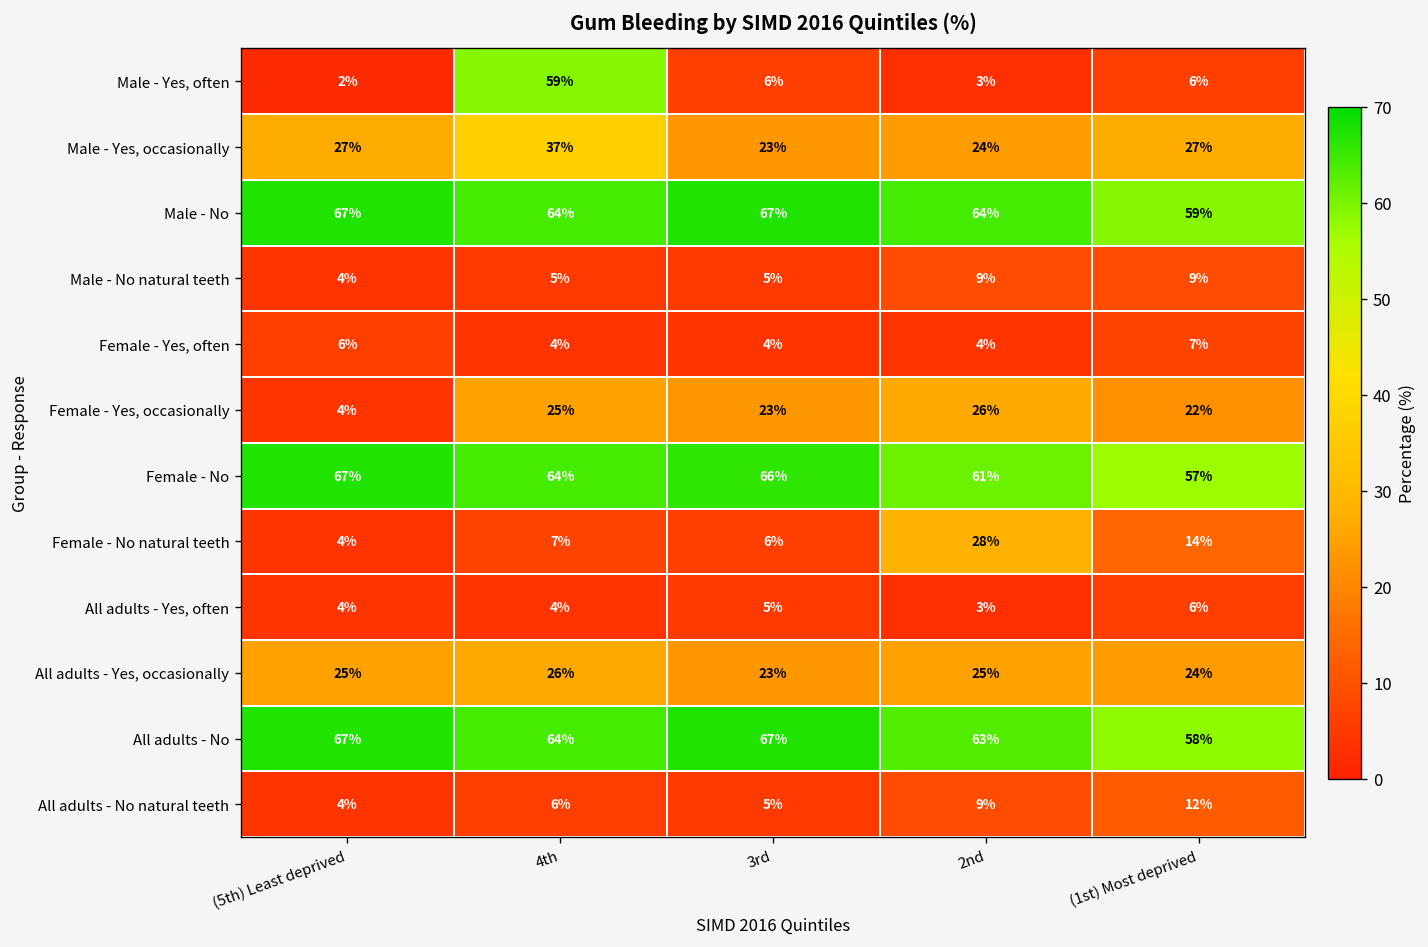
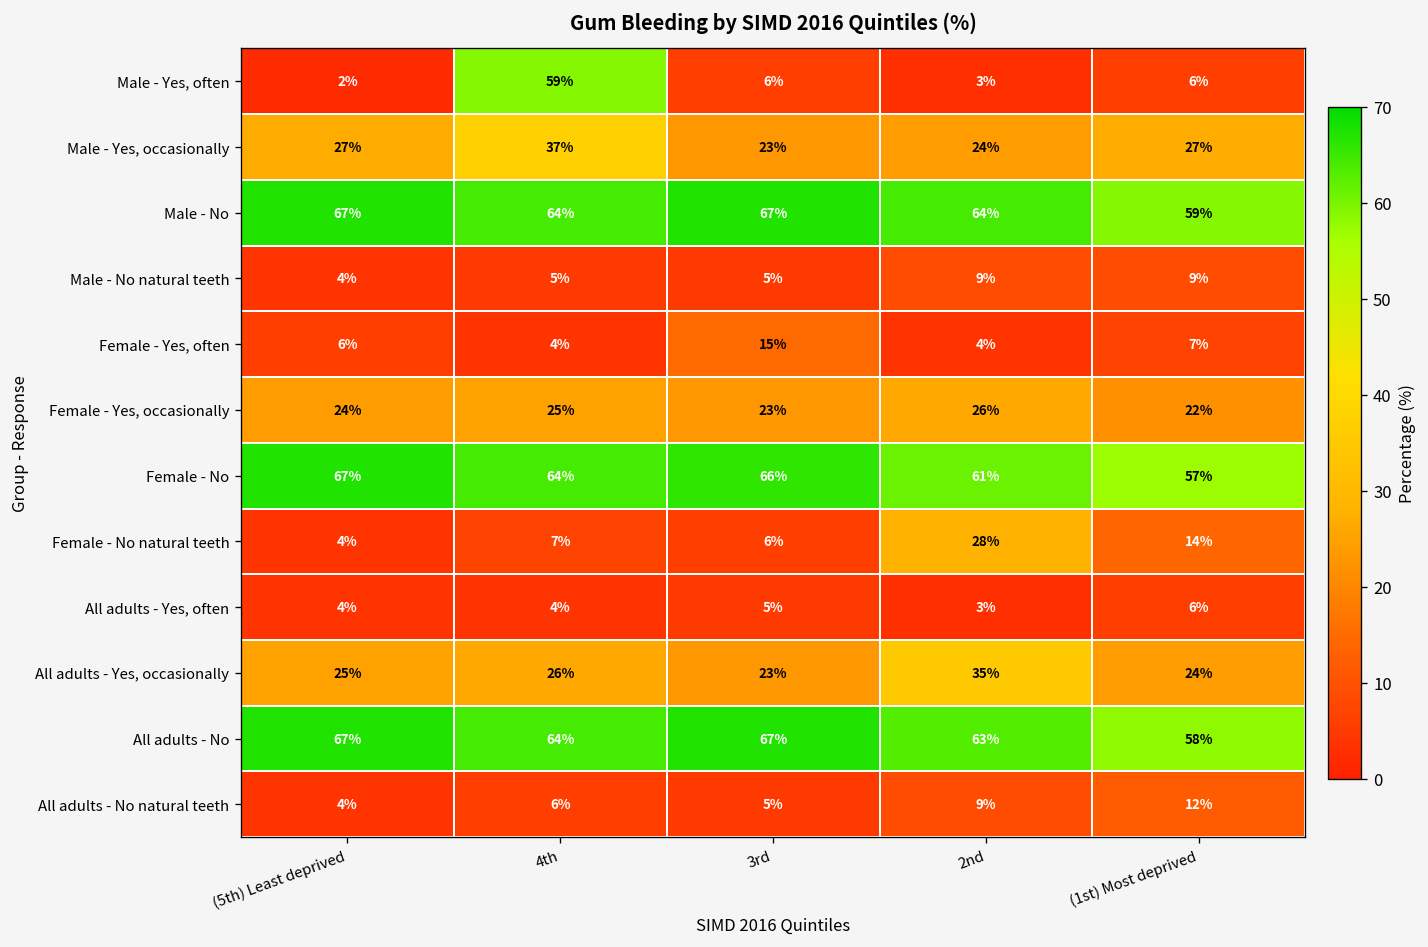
  {
    "Male - Yes, often": {
      "(5th) Least deprived": "2%",
      "4th": "59%",
      "3rd": "6%",
      "2nd": "3%",
      "(1st) Most deprived": "6%"
    },
    "Male - Yes, occasionally": {
      "(5th) Least deprived": "27%",
      "4th": "37%",
      "3rd": "23%",
      "2nd": "24%",
      "(1st) Most deprived": "27%"
    },
    "Male - No": {
      "(5th) Least deprived": "67%",
      "4th": "64%",
      "3rd": "67%",
      "2nd": "64%",
      "(1st) Most deprived": "59%"
    },
    "Male - No natural teeth": {
      "(5th) Least deprived": "4%",
      "4th": "5%",
      "3rd": "5%",
      "2nd": "9%",
      "(1st) Most deprived": "9%"
    },
    "Female - Yes, often": {
      "(5th) Least deprived": "6%",
      "4th": "4%",
-     "3rd": "4%",
+     "3rd": "15%",
      "2nd": "4%",
      "(1st) Most deprived": "7%"
    },
    "Female - Yes, occasionally": {
-     "(5th) Least deprived": "4%",
+     "(5th) Least deprived": "24%",
      "4th": "25%",
      "3rd": "23%",
      "2nd": "26%",
      "(1st) Most deprived": "22%"
    },
    "Female - No": {
      "(5th) Least deprived": "67%",
      "4th": "64%",
      "3rd": "66%",
      "2nd": "61%",
      "(1st) Most deprived": "57%"
    },
    "Female - No natural teeth": {
      "(5th) Least deprived": "4%",
      "4th": "7%",
      "3rd": "6%",
      "2nd": "28%",
      "(1st) Most deprived": "14%"
    },
    "All adults - Yes, often": {
      "(5th) Least deprived": "4%",
      "4th": "4%",
      "3rd": "5%",
      "2nd": "3%",
      "(1st) Most deprived": "6%"
    },
    "All adults - Yes, occasionally": {
      "(5th) Least deprived": "25%",
      "4th": "26%",
      "3rd": "23%",
-     "2nd": "25%",
+     "2nd": "35%",
      "(1st) Most deprived": "24%"
    },
    "All adults - No": {
      "(5th) Least deprived": "67%",
      "4th": "64%",
      "3rd": "67%",
      "2nd": "63%",
      "(1st) Most deprived": "58%"
    },
    "All adults - No natural teeth": {
      "(5th) Least deprived": "4%",
      "4th": "6%",
      "3rd": "5%",
      "2nd": "9%",
      "(1st) Most deprived": "12%"
    }
  }
